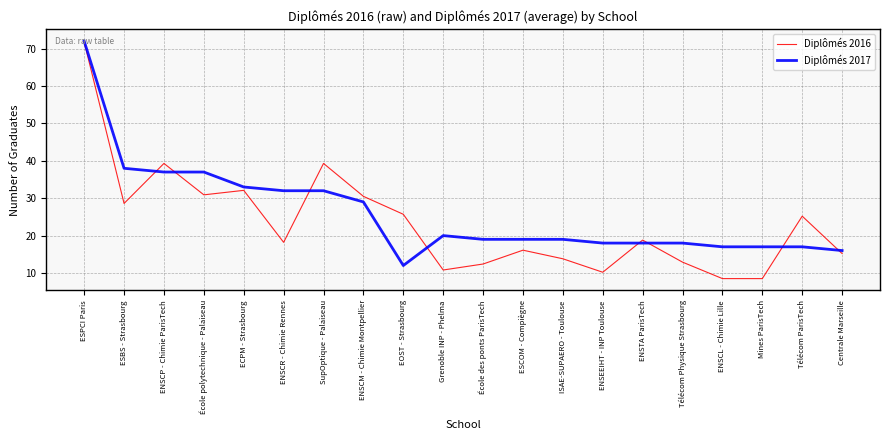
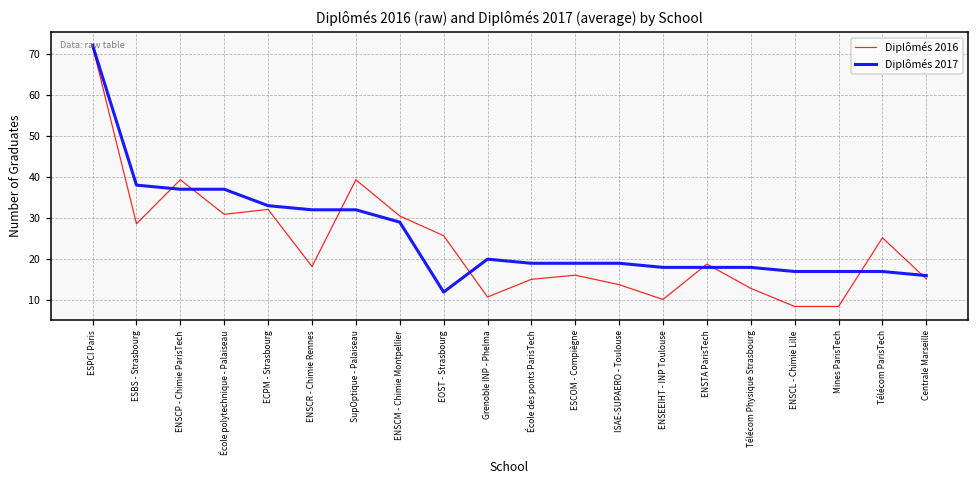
  {
    "Diplômés 2016": {
      "ESBS - Strasbourg": 29,
      "ENSCP - Chimie ParisTech": 39,
      "École polytechnique - Palaiseau": 31,
      "ECPM - Strasbourg": 32,
      "ENSCR - Chimie Rennes": 18,
      "SupOptique - Palaiseau": 39,
      "ENSCM - Chimie Montpellier": 31,
      "EOST - Strasbourg": 26,
      "Grenoble INP - Phelma": 11,
-     "École des ponts ParisTech": 12,
+     "École des ponts ParisTech": 15,
      "ESCOM - Compiègne": 16,
      "ISAE-SUPAERO - Toulouse": 14,
      "ENSEEIHT - INP Toulouse": 10,
      "ENSTA ParisTech": 19,
      "Télécom Physique Strasbourg": 13,
      "ENSCL - Chimie Lille": 9,
      "Mines ParisTech": 9,
      "Télécom ParisTech": 25,
      "Centrale Marseille": 15
    },
    "Diplômés 2017": {
      "ESBS - Strasbourg": 38,
      "ENSCP - Chimie ParisTech": 37,
      "École polytechnique - Palaiseau": 37,
      "ECPM - Strasbourg": 33,
      "ENSCR - Chimie Rennes": 32,
      "SupOptique - Palaiseau": 32,
      "ENSCM - Chimie Montpellier": 29,
      "EOST - Strasbourg": 12,
      "Grenoble INP - Phelma": 20,
      "École des ponts ParisTech": 19,
      "ESCOM - Compiègne": 19,
      "ISAE-SUPAERO - Toulouse": 19,
      "ENSEEIHT - INP Toulouse": 18,
      "ENSTA ParisTech": 18,
      "Télécom Physique Strasbourg": 18,
      "ENSCL - Chimie Lille": 17,
      "Mines ParisTech": 17,
      "Télécom ParisTech": 17,
      "Centrale Marseille": 16
    }
  }
